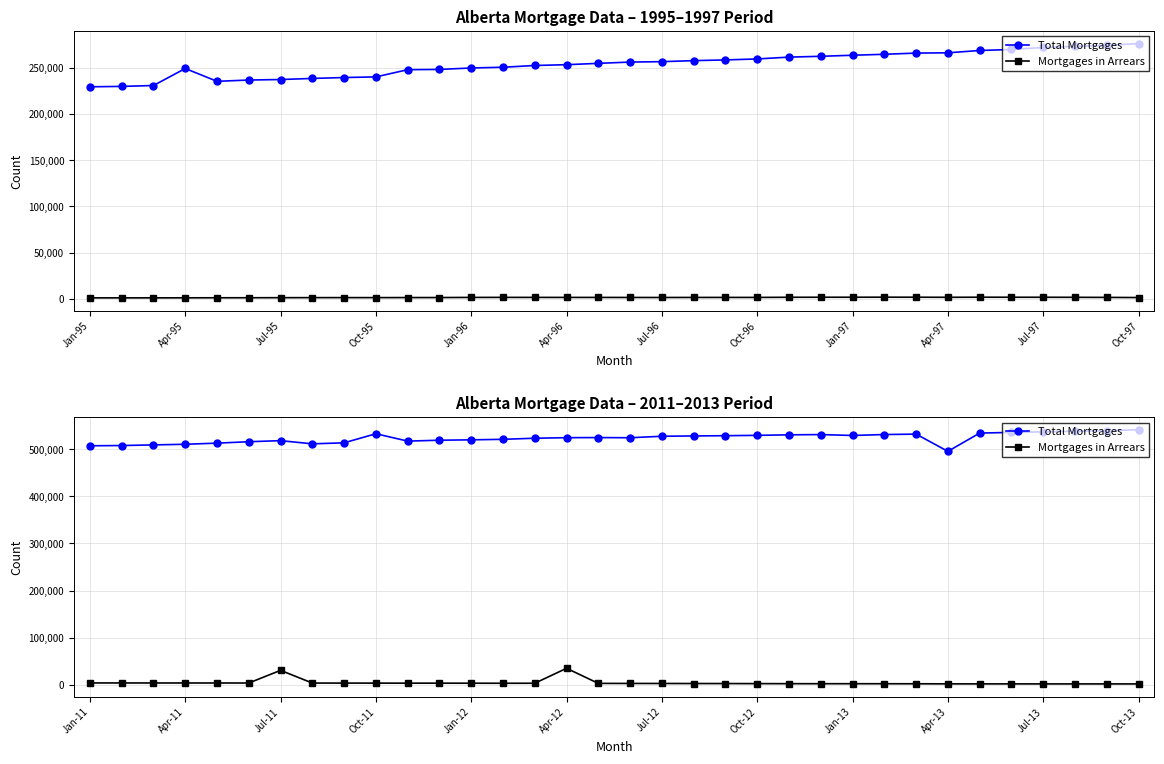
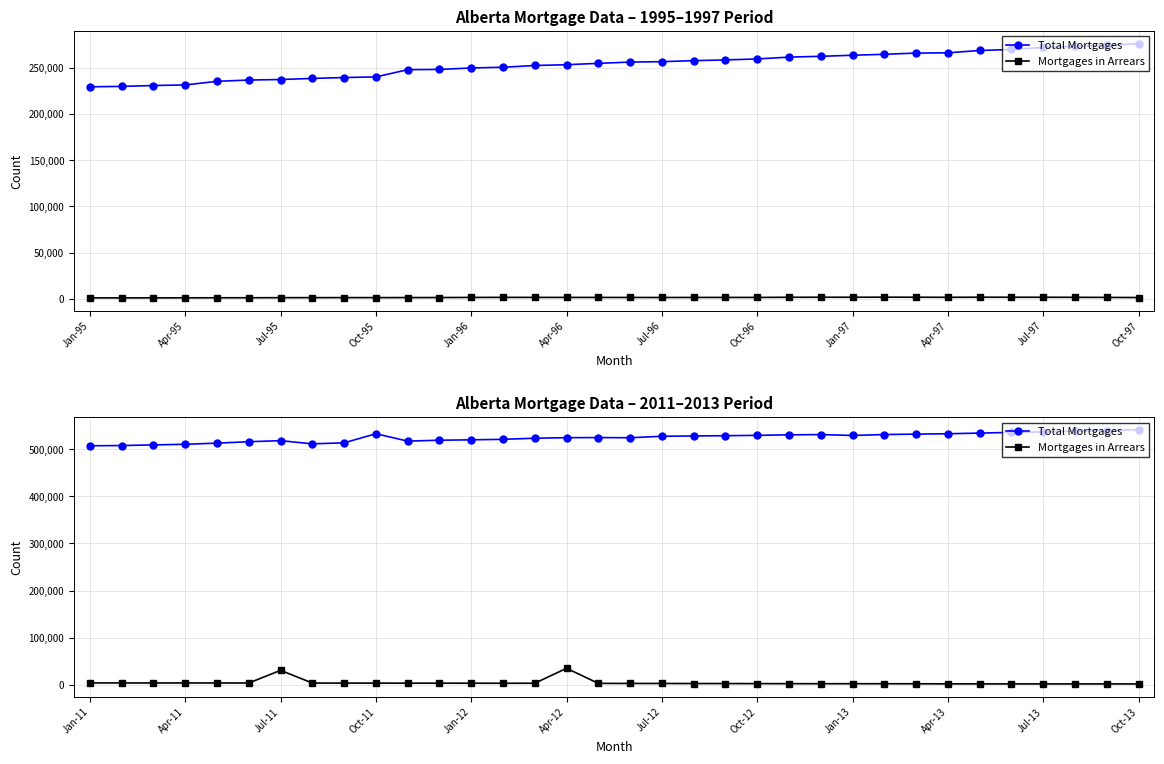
  {
    "Alberta Mortgage Data – 1995–1997 Period": {
      "Total Mortgages": {
        "Jan-95": "230,000",
-       "Apr-95": "250,000",
+       "Apr-95": "230,000",
        "Jul-95": "240,000",
        "Oct-95": "240,000",
        "Jan-96": "250,000",
        "Apr-96": "250,000",
        "Jul-96": "260,000",
        "Oct-96": "260,000",
        "Jan-97": "260,000",
        "Apr-97": "270,000"
      },
      "Mortgages in Arrears": {
        "Jan-95": "0",
        "Apr-95": "0",
        "Jul-95": "0",
        "Oct-95": "0",
        "Jan-96": "0",
        "Apr-96": "0",
        "Jul-96": "0",
        "Oct-96": "0",
        "Jan-97": "0",
        "Apr-97": "0",
        "Jul-97": "0",
        "Oct-97": "0"
      }
    },
    "Alberta Mortgage Data – 2011–2013 Period": {
      "Total Mortgages": {
        "Jan-11": "510,000",
        "Apr-11": "510,000",
        "Jul-11": "520,000",
        "Oct-11": "530,000",
        "Jan-12": "520,000",
        "Apr-12": "520,000",
        "Jul-12": "530,000",
        "Oct-12": "530,000",
        "Jan-13": "530,000",
-       "Apr-13": "500,000"
+       "Apr-13": "530,000"
      },
      "Mortgages in Arrears": {
        "Jan-11": "0",
        "Apr-11": "0",
        "Jul-11": "30,000",
        "Oct-11": "0",
        "Jan-12": "0",
        "Apr-12": "40,000",
        "Jul-12": "0",
        "Oct-12": "0",
        "Jan-13": "0",
        "Apr-13": "0",
        "Jul-13": "0",
        "Oct-13": "0"
      }
    }
  }
